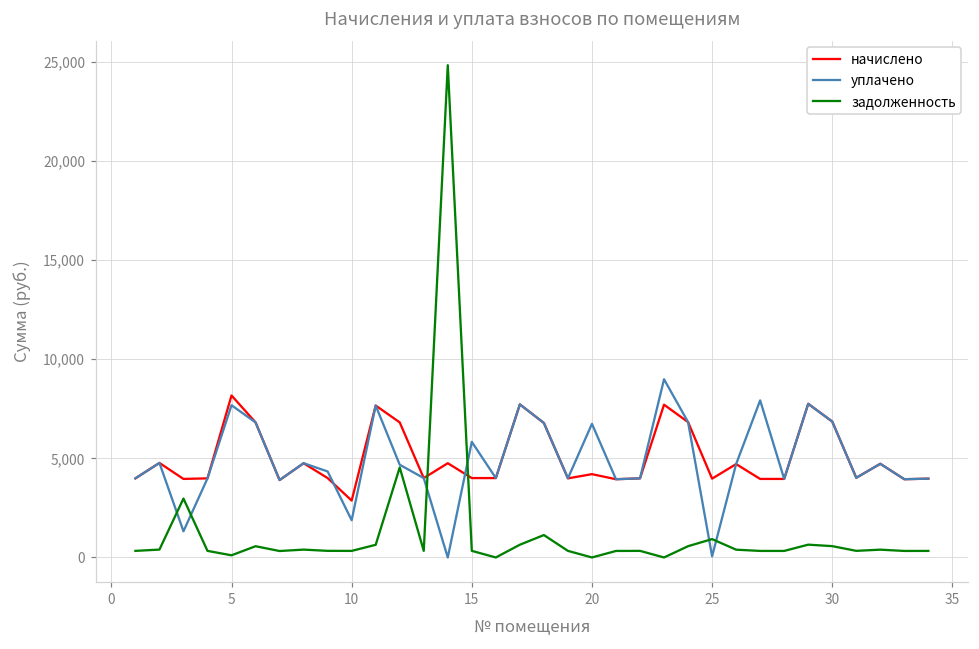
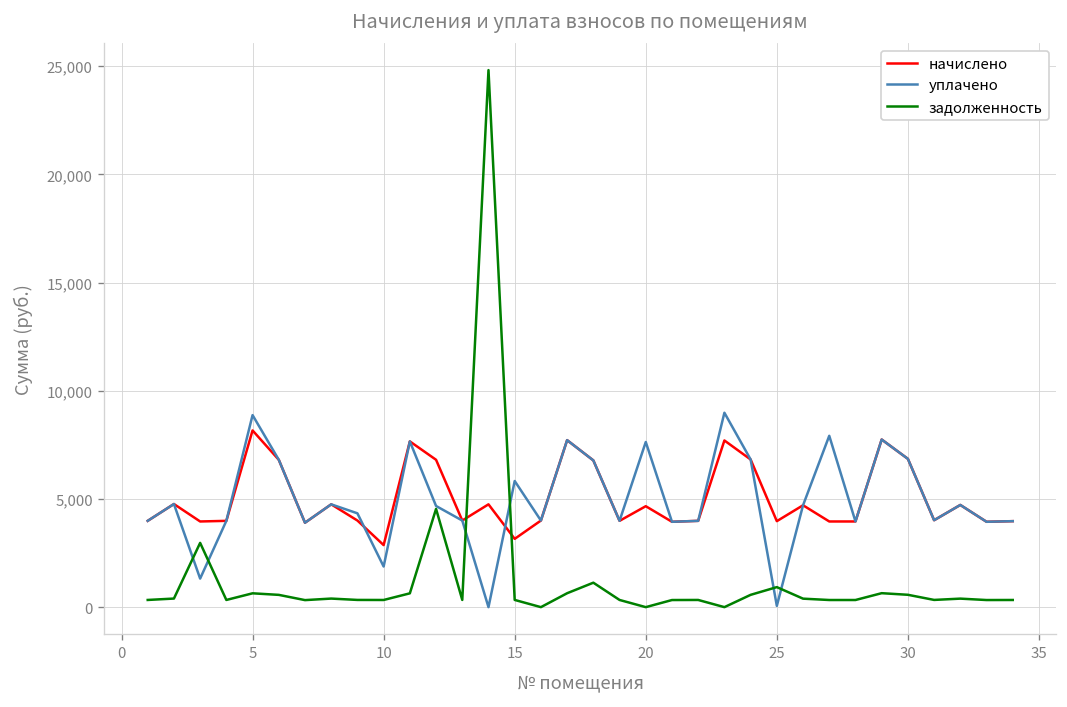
  {
    "начислено": {
      "5": "8,200",
      "10": "2,900",
-     "15": "4,000",
-     "20": "4,200",
+     "15": "3,200",
+     "20": "4,700",
      "25": "4,000"
    },
    "уплачено": {
-     "5": "7,700",
+     "5": "8,900",
      "10": "1,900",
      "15": "5,800",
-     "20": "6,700",
+     "20": "7,600",
      "25": "100"
    },
    "задолженность": {
-     "5": "100",
+     "5": "600",
      "10": "300",
      "15": "300",
      "20": "0",
      "25": "900",
      "30": "600"
    }
  }
